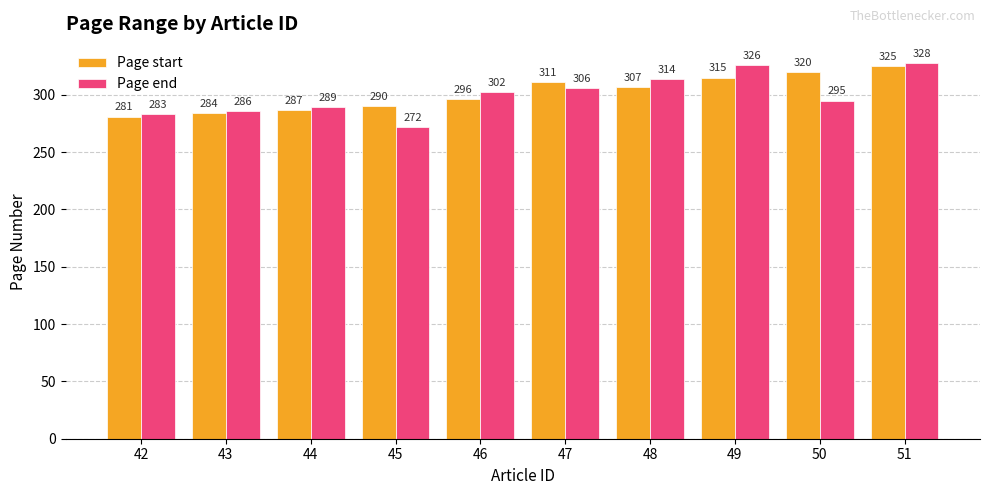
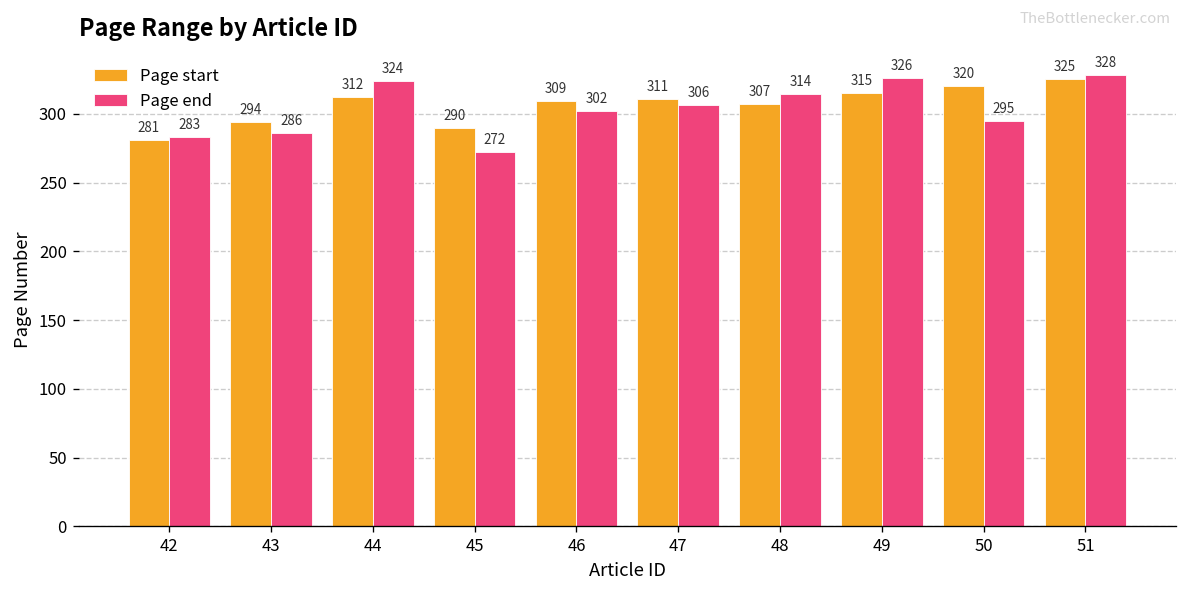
  {
    "Page start": {
      "42": 281,
-     "43": 284,
-     "44": 287,
+     "43": 294,
+     "44": 312,
      "45": 290,
-     "46": 296,
+     "46": 309,
      "47": 311,
      "48": 307,
      "49": 315,
      "50": 320,
      "51": 325
    },
    "Page end": {
      "42": 283,
      "43": 286,
-     "44": 289,
+     "44": 324,
      "45": 272,
      "46": 302,
      "47": 306,
      "48": 314,
      "49": 326,
      "50": 295,
      "51": 328
    }
  }
